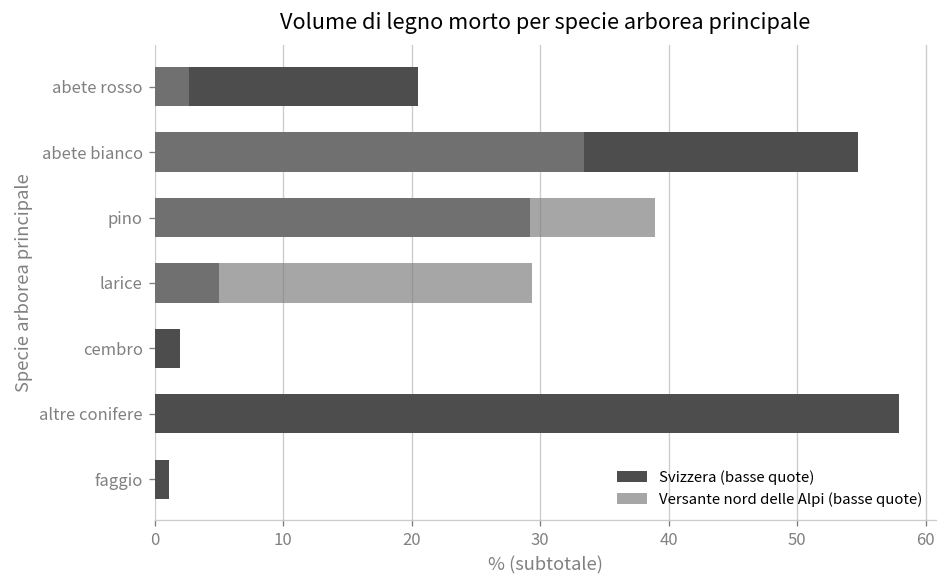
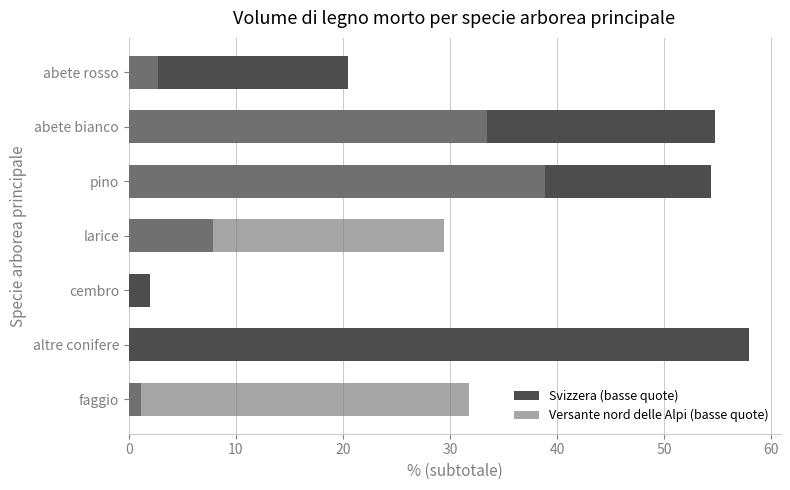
  {
    "Svizzera (basse quote)": {
      "abete rosso": 20.5,
      "abete bianco": 54.7,
-     "pino": 29.2,
-     "larice": 5.0,
+     "pino": 54.4,
+     "larice": 7.9,
      "cembro": 2.0,
      "altre conifere": 57.9
    },
    "Versante nord delle Alpi (basse quote)": {
      "larice": 29.4,
      "cembro": 0.0,
      "altre conifere": 0.0,
-     "faggio": 0.0
+     "faggio": 31.8
    }
  }
